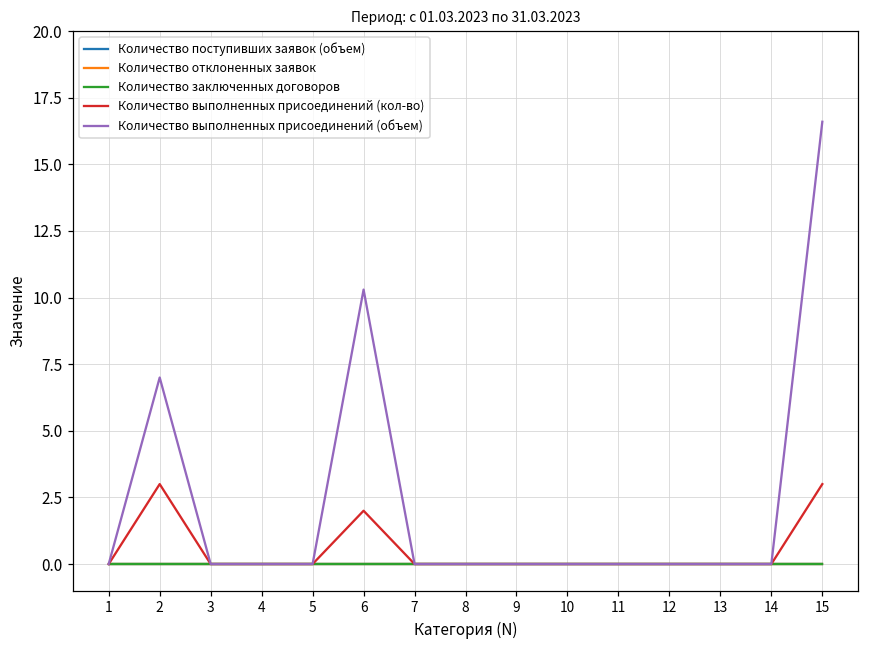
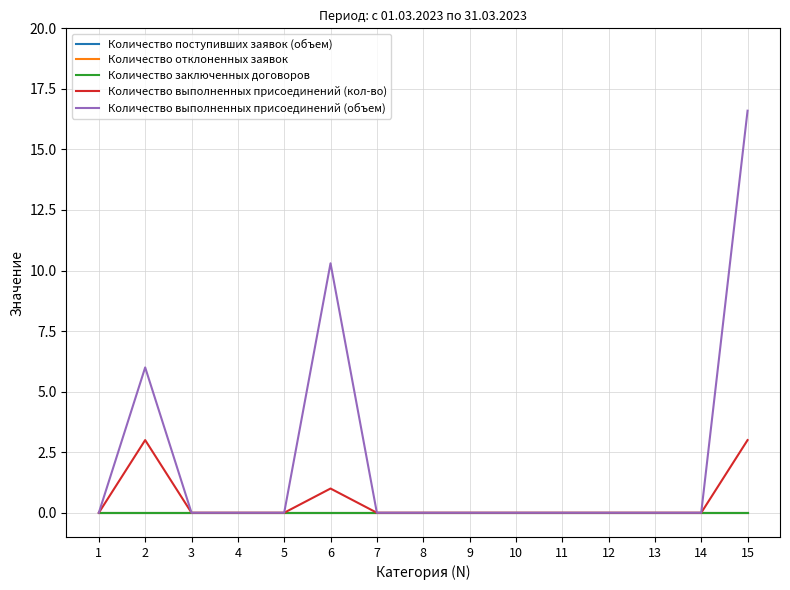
  {
    "Количество заключенных договоров": {
      "2": 0,
      "6": 0,
      "15": 0
    },
    "Количество выполненных присоединений (кол-во)": {
      "2": 3,
-     "6": 2,
+     "6": 1,
      "15": 3
    },
    "Количество выполненных присоединений (объем)": {
-     "2": 7,
+     "2": 6,
      "6": 10.3,
      "15": 16.6
    }
  }
